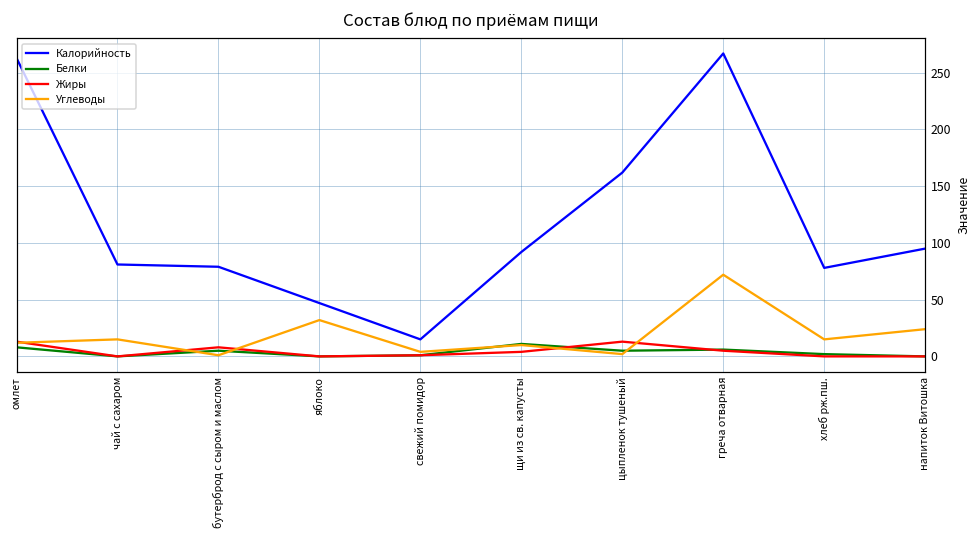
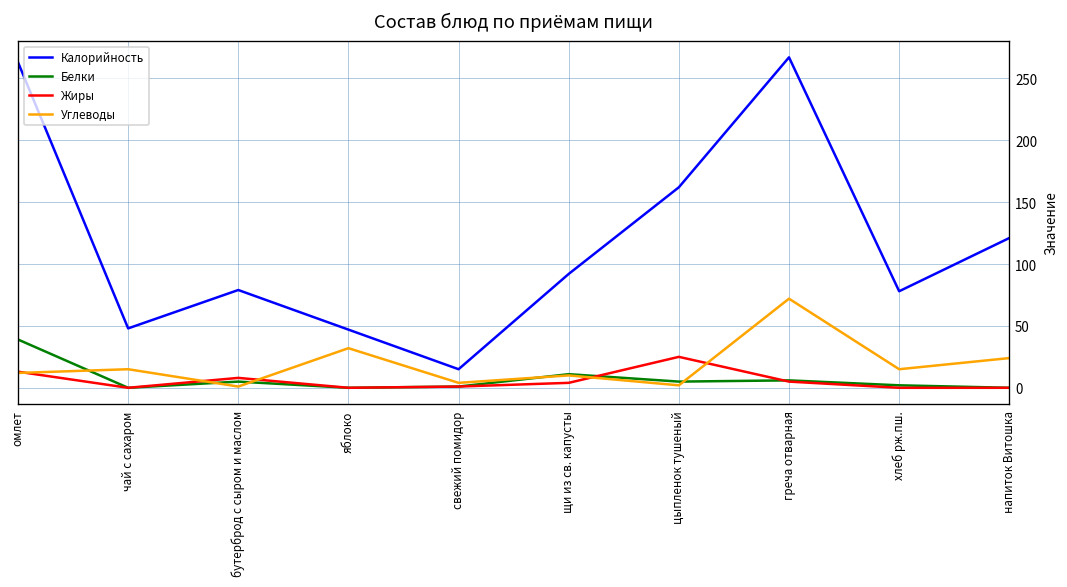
  {
    "Калорийность": {
      "омлет": 263,
-     "чай с сахаром": 81,
+     "чай с сахаром": 48,
      "бутерброд с сыром и маслом": 79,
      "яблоко": 47,
      "свежий помидор": 15,
      "щи из св. капусты": 92,
      "цыпленок тушеный": 162,
      "греча отварная": 267,
      "хлеб рж.пш.": 78,
-     "напиток Витошка": 95
+     "напиток Витошка": 121
    },
    "Белки": {
-     "омлет": 8,
+     "омлет": 39,
      "бутерброд с сыром и маслом": 5,
      "цыпленок тушеный": 5
    },
    "Жиры": {
      "бутерброд с сыром и маслом": 8,
      "щи из св. капусты": 4,
-     "цыпленок тушеный": 13
+     "цыпленок тушеный": 25
    },
    "Углеводы": {
      "чай с сахаром": 15,
      "бутерброд с сыром и маслом": 1,
      "яблоко": 32,
      "свежий помидор": 4,
      "цыпленок тушеный": 2,
      "греча отварная": 72,
      "хлеб рж.пш.": 15,
      "напиток Витошка": 24
    }
  }
